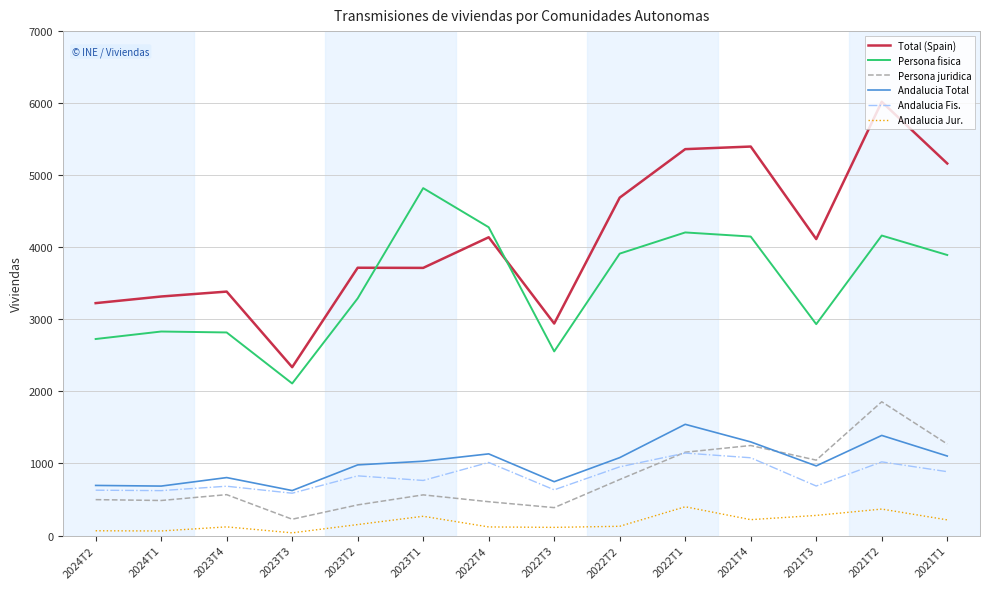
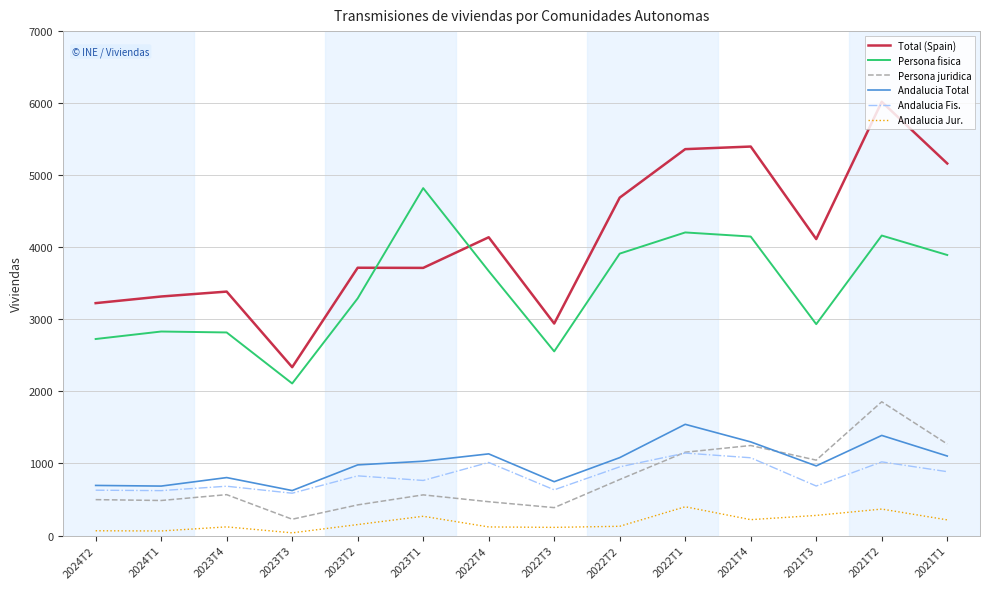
  {
    "Total (Spain)": {
      "2024T2": 3200,
      "2024T1": 3300,
      "2023T4": 3400,
      "2023T3": 2300,
      "2023T2": 3700,
      "2023T1": 3700,
      "2022T4": 4100,
      "2022T3": 2900,
      "2022T2": 4700,
      "2022T1": 5400,
      "2021T4": 5400,
      "2021T3": 4100,
      "2021T1": 5200
    },
    "Persona fisica": {
      "2024T2": 2700,
      "2024T1": 2800,
      "2023T4": 2800,
      "2023T3": 2100,
      "2023T2": 3300,
      "2023T1": 4800,
-     "2022T4": 4300,
+     "2022T4": 3700,
      "2022T3": 2600,
      "2022T2": 3900,
      "2022T1": 4200,
      "2021T4": 4100,
      "2021T3": 2900,
      "2021T2": 4200,
      "2021T1": 3900
    },
    "Persona juridica": {
      "2024T2": 500,
      "2024T1": 500,
      "2023T4": 600,
      "2023T3": 200,
      "2023T2": 400,
      "2023T1": 600,
      "2022T4": 500,
      "2022T3": 400,
      "2022T2": 800,
      "2021T4": 1200,
      "2021T3": 1000,
      "2021T2": 1900,
      "2021T1": 1300
    },
    "Andalucia Total": {
      "2024T2": 700,
      "2024T1": 700,
      "2023T4": 800,
      "2023T3": 600,
      "2023T2": 1000,
      "2023T1": 1000,
      "2022T4": 1100,
      "2022T3": 700,
      "2022T2": 1100,
      "2022T1": 1500,
      "2021T4": 1300,
      "2021T3": 1000,
      "2021T2": 1400,
      "2021T1": 1100
    },
    "Andalucia Fis.": {
      "2024T2": 600,
      "2024T1": 600,
      "2023T4": 700,
      "2023T3": 600,
      "2023T2": 800,
      "2023T1": 800,
      "2022T4": 1000,
      "2022T3": 600,
      "2022T2": 1000,
      "2021T4": 1100,
      "2021T3": 700,
      "2021T2": 1000,
      "2021T1": 900
    },
    "Andalucia Jur.": {
      "2024T2": 100,
      "2024T1": 100,
      "2023T4": 100,
      "2023T3": 0,
      "2023T2": 200,
      "2023T1": 300,
      "2022T4": 100,
      "2022T3": 100,
      "2022T2": 100,
      "2022T1": 400,
      "2021T4": 200,
      "2021T3": 300,
      "2021T2": 400,
      "2021T1": 200
    }
  }
